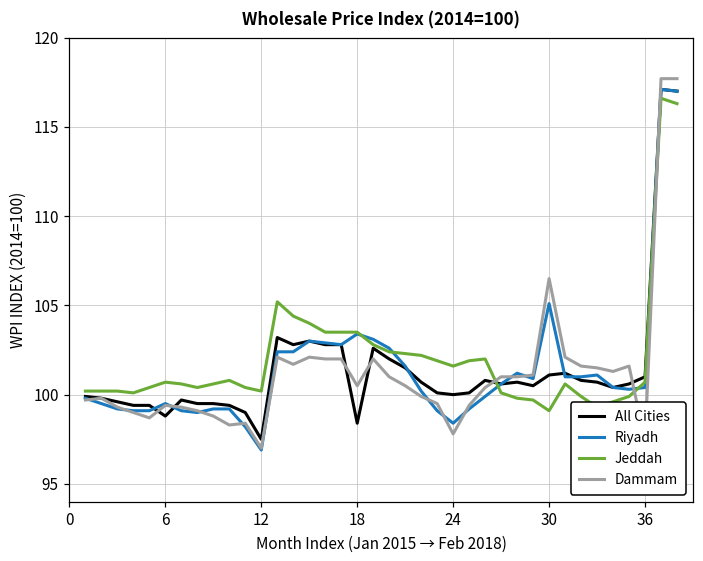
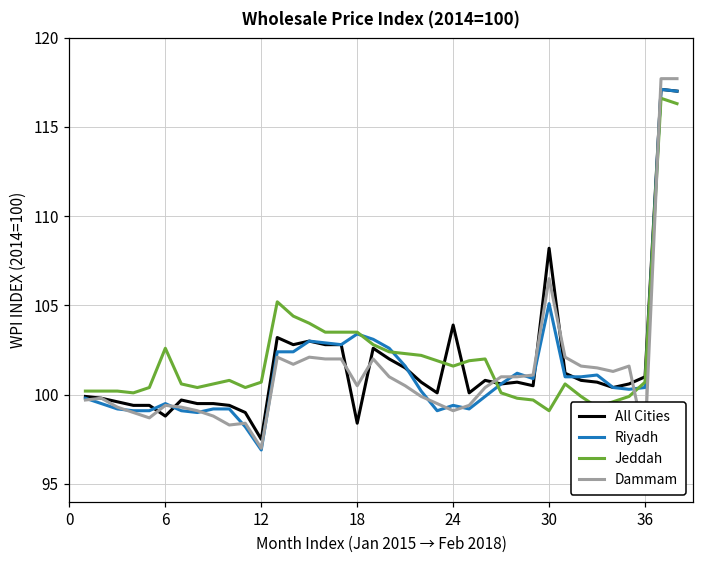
  {
    "All Cities": {
      "6": 98.8,
      "12": 97.5,
      "18": 98.4,
-     "24": 100.0,
-     "30": 101.1,
+     "24": 103.9,
+     "30": 108.2,
      "36": 101.0
    },
    "Riyadh": {
-     "24": 98.4,
+     "24": 99.4,
      "30": 105.1,
      "36": 100.4
    },
    "Jeddah": {
-     "6": 100.7,
-     "12": 100.2,
+     "6": 102.6,
+     "12": 100.7,
      "24": 101.6,
      "30": 99.1,
      "36": 100.7
    },
    "Dammam": {
      "18": 100.5,
-     "24": 97.8,
+     "24": 99.1,
      "30": 106.5
    }
  }
